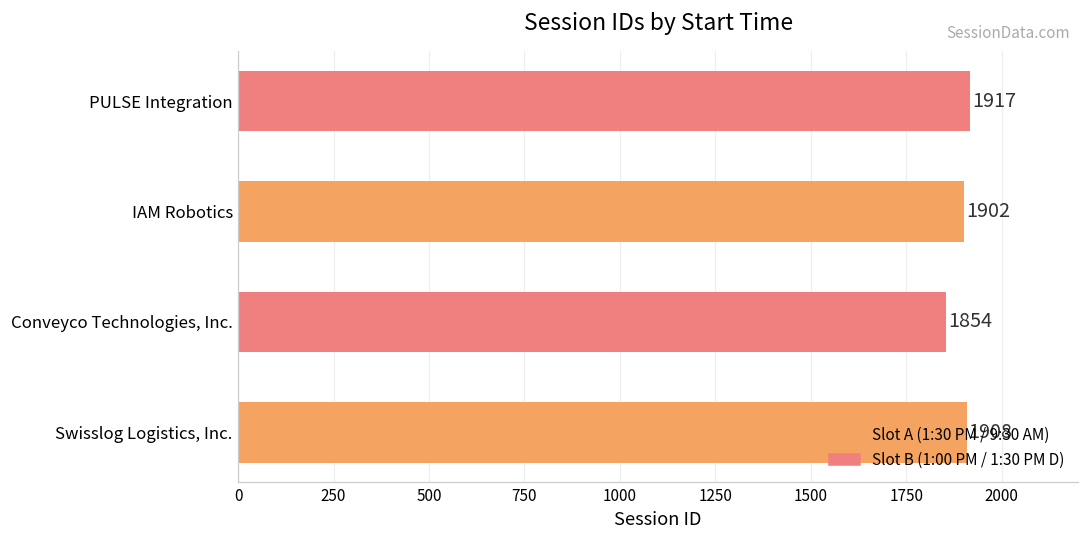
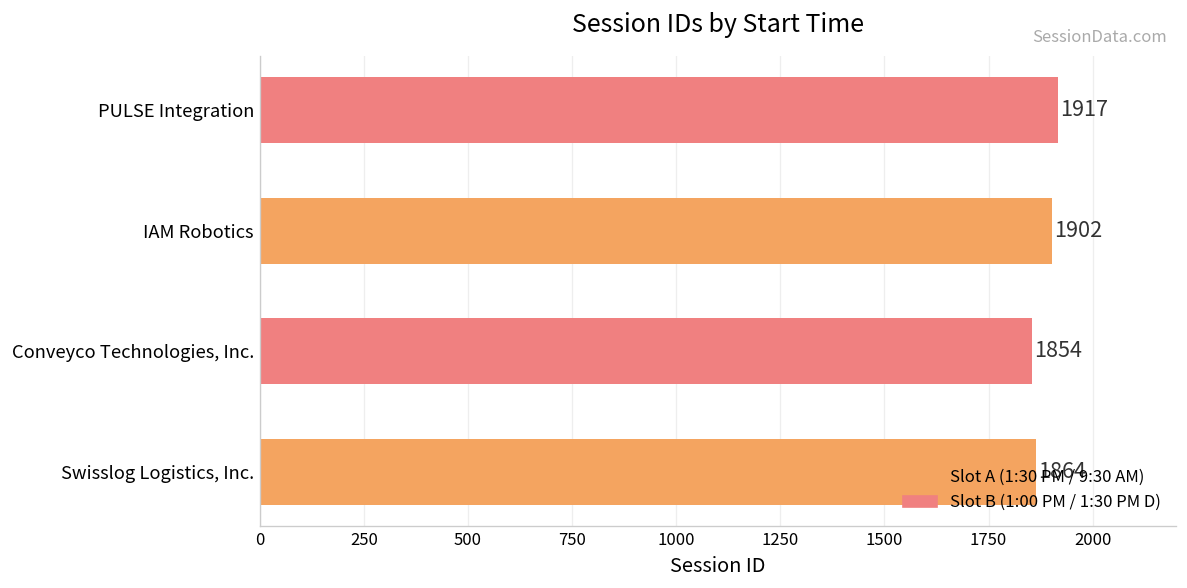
  {
    "PULSE Integration": 1917,
    "IAM Robotics": 1902,
    "Conveyco Technologies, Inc.": 1854,
-   "Swisslog Logistics, Inc.": 1908
+   "Swisslog Logistics, Inc.": 1864
  }
